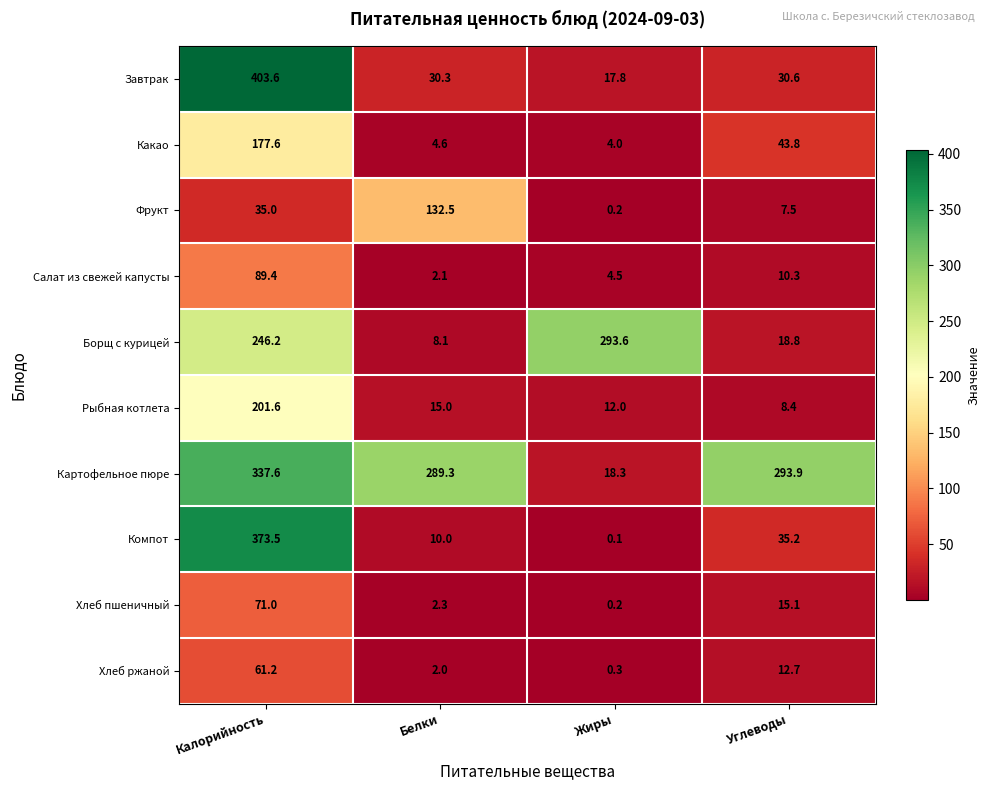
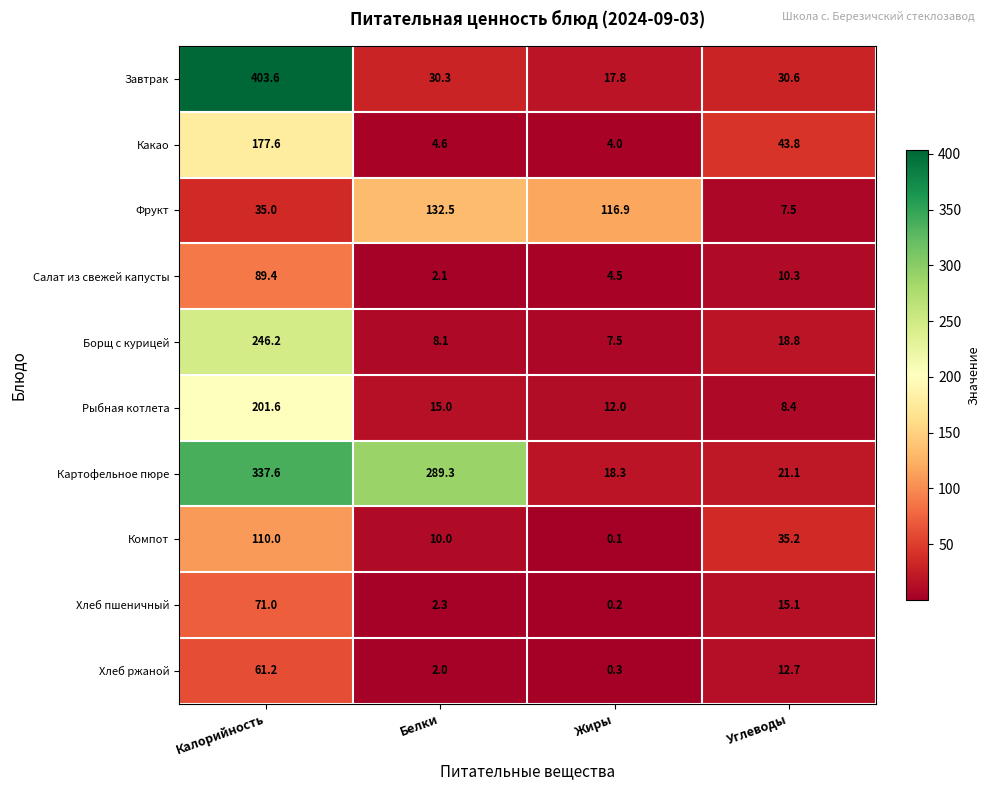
  {
    "Завтрак": {
      "Калорийность": 403.6,
      "Белки": 30.3,
      "Жиры": 17.8,
      "Углеводы": 30.6
    },
    "Какао": {
      "Калорийность": 177.6,
      "Белки": 4.6,
      "Жиры": 4.0,
      "Углеводы": 43.8
    },
    "Фрукт": {
      "Калорийность": 35.0,
      "Белки": 132.5,
-     "Жиры": 0.2,
+     "Жиры": 116.9,
      "Углеводы": 7.5
    },
    "Салат из свежей капусты": {
      "Калорийность": 89.4,
      "Белки": 2.1,
      "Жиры": 4.5,
      "Углеводы": 10.3
    },
    "Борщ с курицей": {
      "Калорийность": 246.2,
      "Белки": 8.1,
-     "Жиры": 293.6,
+     "Жиры": 7.5,
      "Углеводы": 18.8
    },
    "Рыбная котлета": {
      "Калорийность": 201.6,
      "Белки": 15.0,
      "Жиры": 12.0,
      "Углеводы": 8.4
    },
    "Картофельное пюре": {
      "Калорийность": 337.6,
      "Белки": 289.3,
      "Жиры": 18.3,
-     "Углеводы": 293.9
+     "Углеводы": 21.1
    },
    "Компот": {
-     "Калорийность": 373.5,
+     "Калорийность": 110.0,
      "Белки": 10.0,
      "Жиры": 0.1,
      "Углеводы": 35.2
    },
    "Хлеб пшеничный": {
      "Калорийность": 71.0,
      "Белки": 2.3,
      "Жиры": 0.2,
      "Углеводы": 15.1
    },
    "Хлеб ржаной": {
      "Калорийность": 61.2,
      "Белки": 2.0,
      "Жиры": 0.3,
      "Углеводы": 12.7
    }
  }
